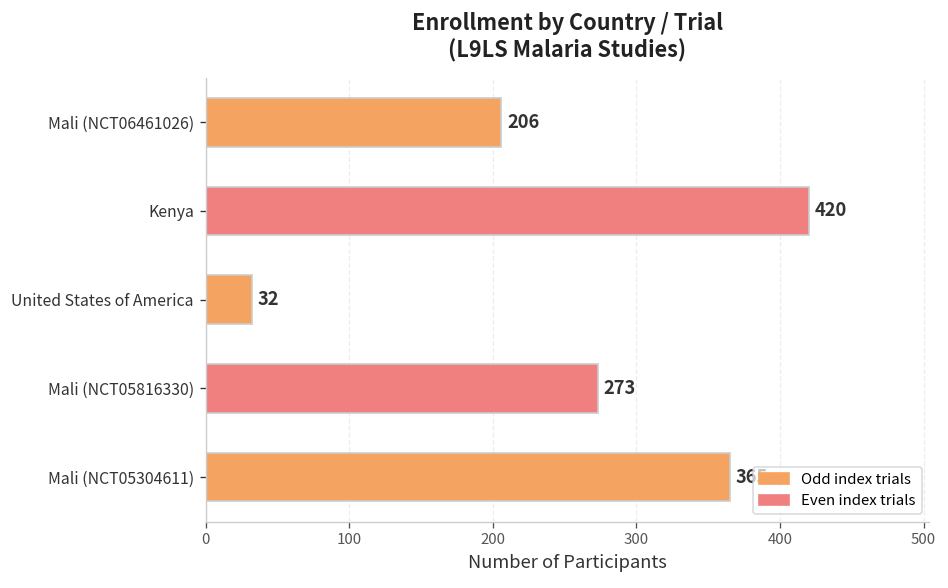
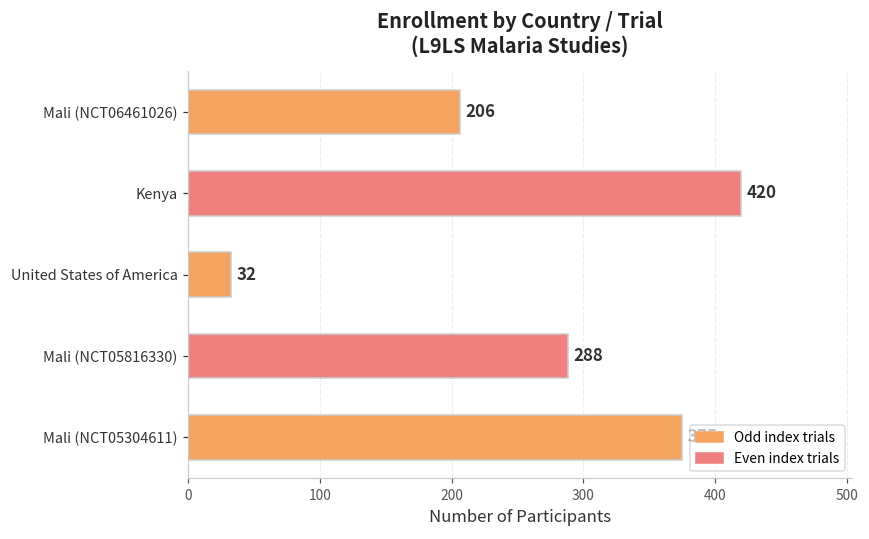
  {
    "Mali (NCT06461026)": 206,
    "Kenya": 420,
    "United States of America": 32,
-   "Mali (NCT05816330)": 273,
-   "Mali (NCT05304611)": 365
+   "Mali (NCT05816330)": 288,
+   "Mali (NCT05304611)": 375
  }
